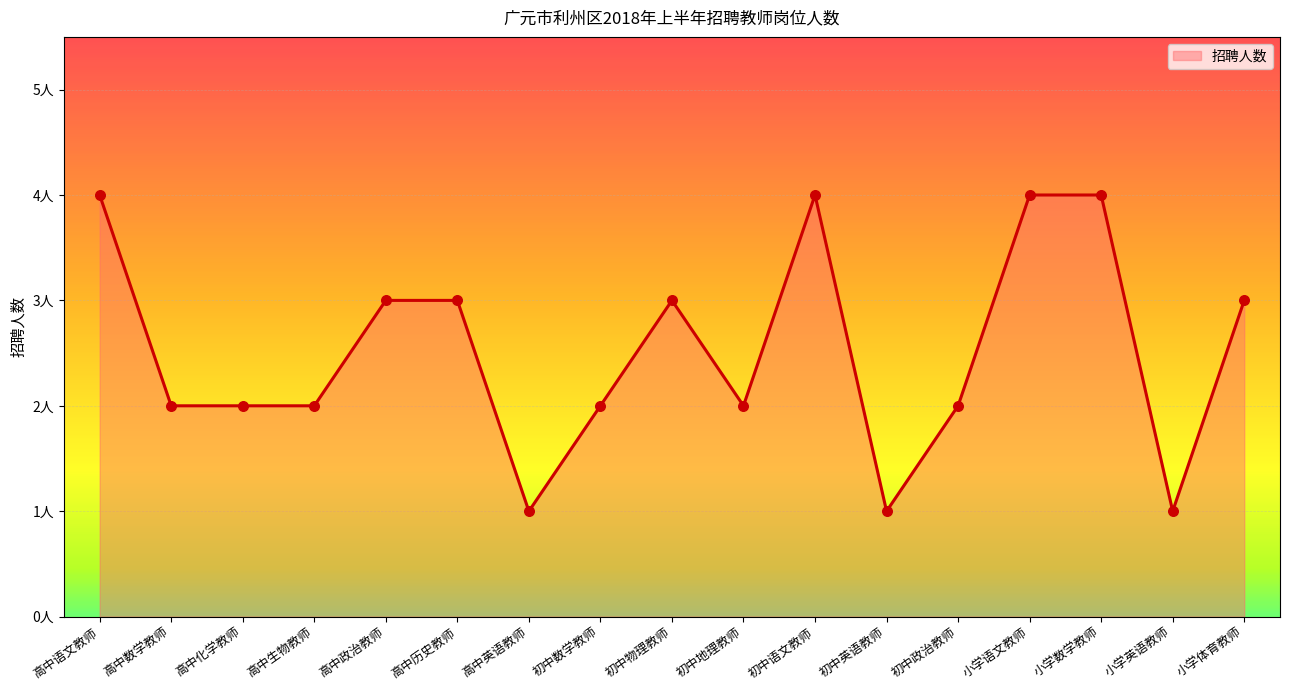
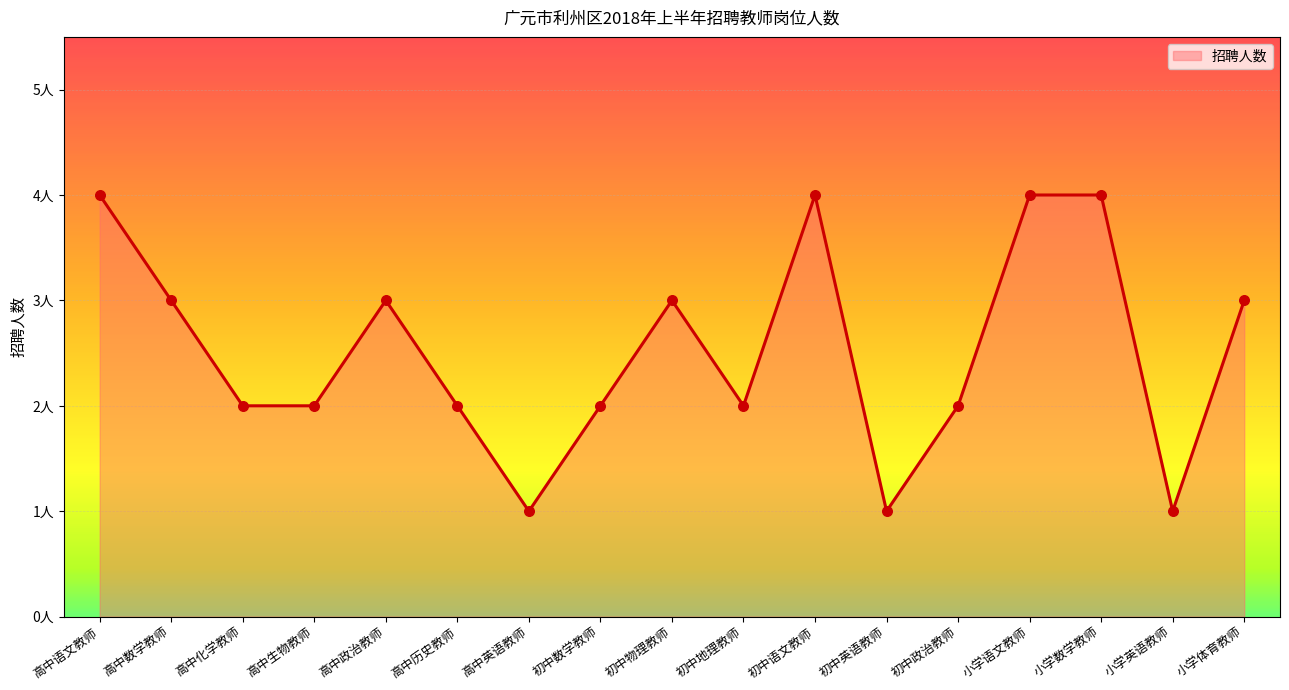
  {
    "高中语文教师": "4人",
-   "高中数学教师": "2人",
+   "高中数学教师": "3人",
    "高中化学教师": "2人",
    "高中生物教师": "2人",
    "高中政治教师": "3人",
-   "高中历史教师": "3人",
+   "高中历史教师": "2人",
    "高中英语教师": "1人",
    "初中数学教师": "2人",
    "初中物理教师": "3人",
    "初中地理教师": "2人",
    "初中语文教师": "4人",
    "初中英语教师": "1人",
    "初中政治教师": "2人",
    "小学语文教师": "4人",
    "小学数学教师": "4人",
    "小学英语教师": "1人",
    "小学体育教师": "3人"
  }
